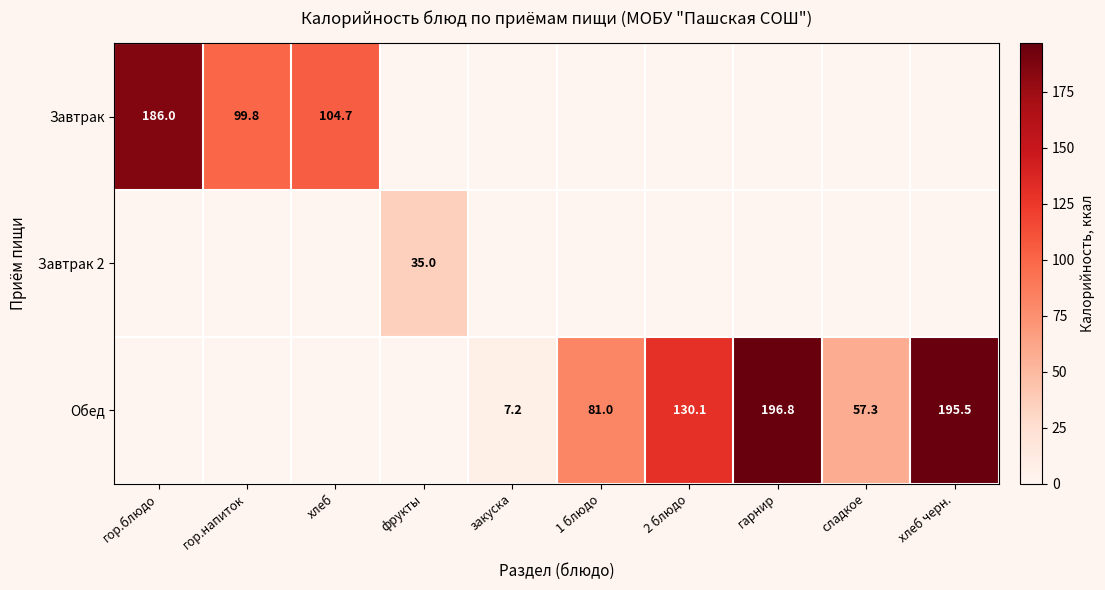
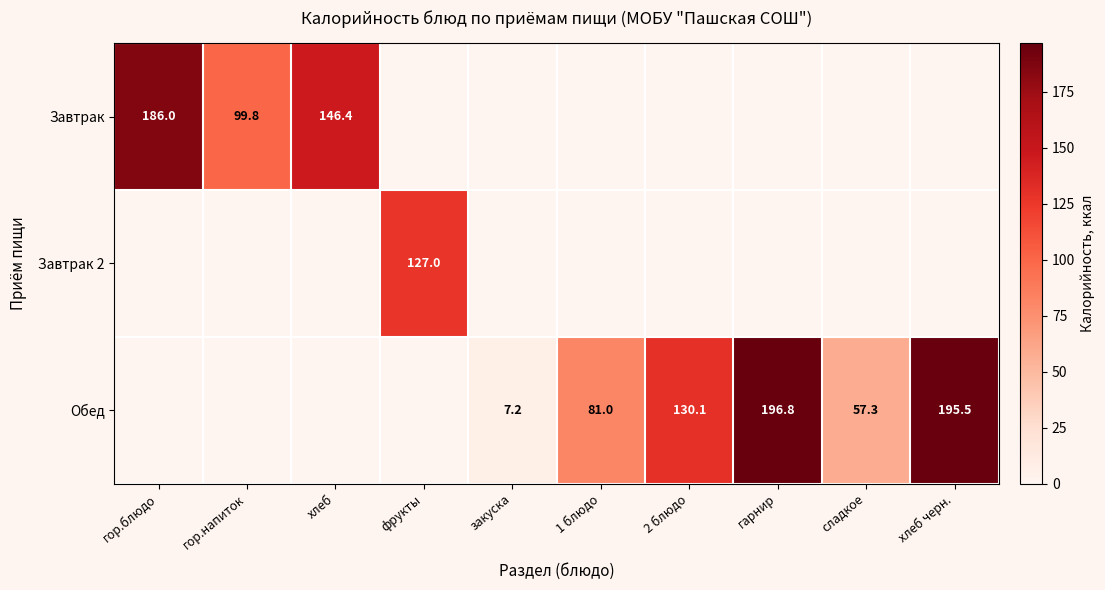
  {
    "Завтрак": {
      "гор.блюдо": 186.0,
      "гор.напиток": 99.8,
-     "хлеб": 104.7
+     "хлеб": 146.4
    },
    "Завтрак 2": {
-     "фрукты": 35.0
+     "фрукты": 127.0
    },
    "Обед": {
      "закуска": 7.2,
      "1 блюдо": 81.0,
      "2 блюдо": 130.1,
      "гарнир": 196.8,
      "сладкое": 57.3,
      "хлеб черн.": 195.5
    }
  }
